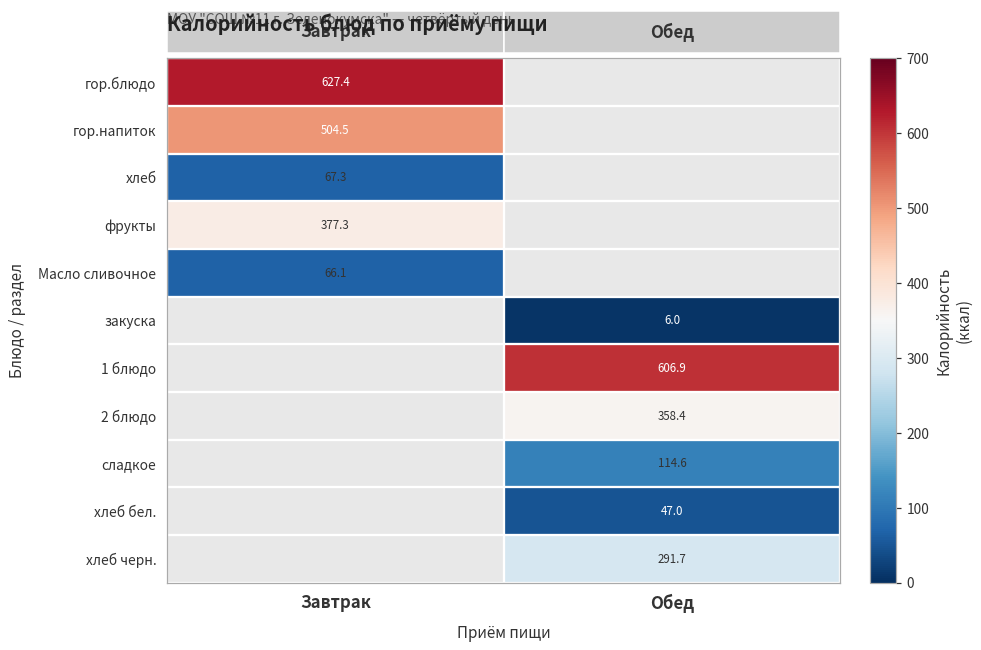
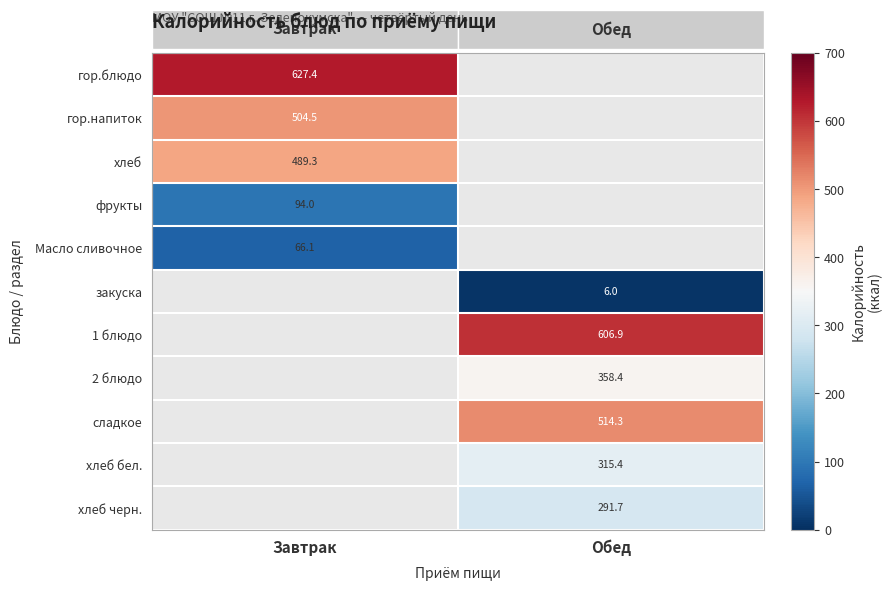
  {
    "гор.блюдо": {
      "Завтрак": 627.4
    },
    "гор.напиток": {
      "Завтрак": 504.5
    },
    "хлеб": {
-     "Завтрак": 67.3
+     "Завтрак": 489.3
    },
    "фрукты": {
-     "Завтрак": 377.3
+     "Завтрак": 94.0
    },
    "Масло сливочное": {
      "Завтрак": 66.1
    },
    "закуска": {
      "Обед": 6.0
    },
    "1 блюдо": {
      "Обед": 606.9
    },
    "2 блюдо": {
      "Обед": 358.4
    },
    "сладкое": {
-     "Обед": 114.6
+     "Обед": 514.3
    },
    "хлеб бел.": {
-     "Обед": 47.0
+     "Обед": 315.4
    },
    "хлеб черн.": {
      "Обед": 291.7
    }
  }
